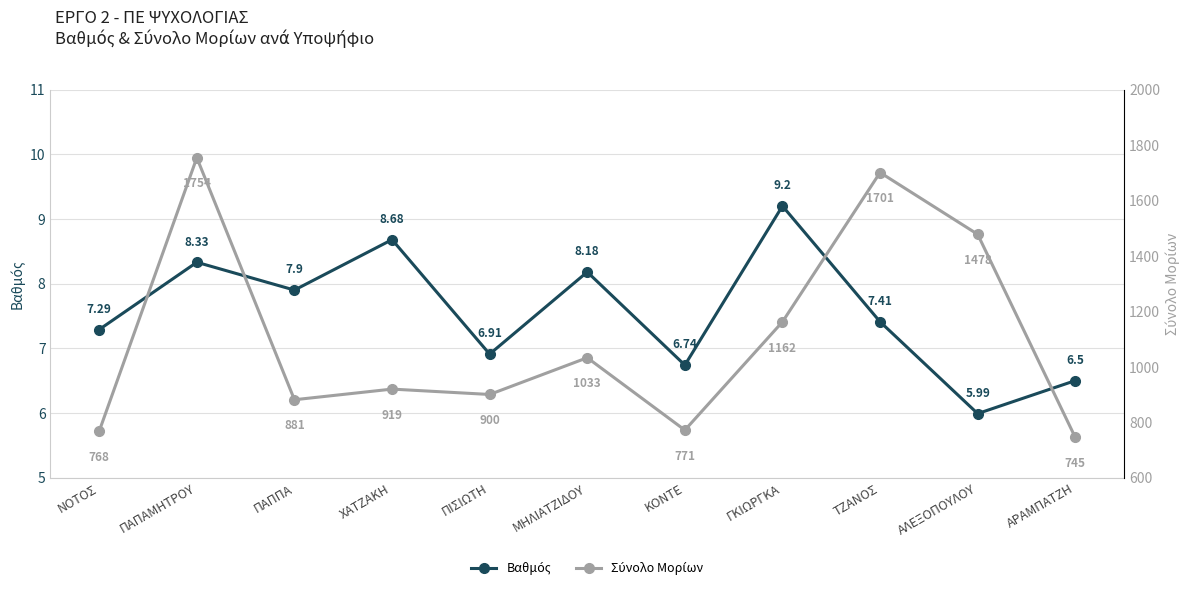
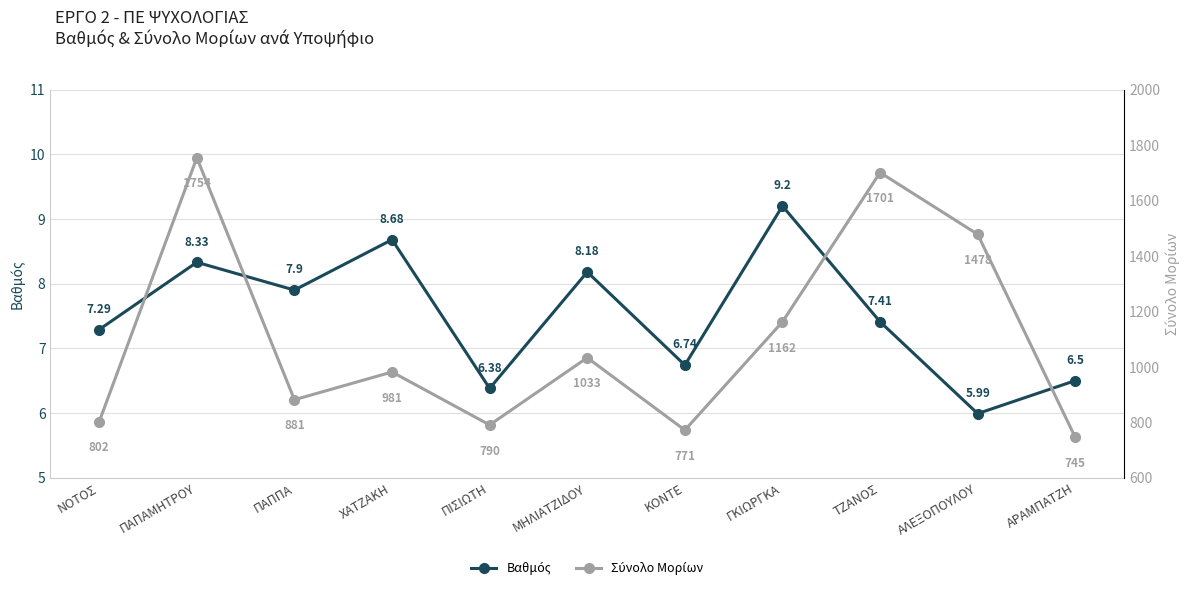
  {
    "Βαθμός": {
      "ΝΟΤΟΣ": 7.29,
      "ΠΑΠΑΜΗΤΡΟΥ": 8.33,
      "ΠΑΠΠΑ": 7.9,
      "ΧΑΤΖΑΚΗ": 8.68,
-     "ΠΙΣΙΩΤΗ": 6.91,
+     "ΠΙΣΙΩΤΗ": 6.38,
      "ΜΗΛΙΑΤΖΙΔΟΥ": 8.18,
      "ΚΟΝΤΕ": 6.74,
      "ΓΚΙΩΡΓΚΑ": 9.2,
      "ΤΖΑΝΟΣ": 7.41,
      "ΑΛΕΞΟΠΟΥΛΟΥ": 5.99,
      "ΑΡΑΜΠΑΤΖΗ": 6.5
    },
    "Σύνολο Μορίων": {
-     "ΝΟΤΟΣ": 768,
+     "ΝΟΤΟΣ": 802,
      "ΠΑΠΑΜΗΤΡΟΥ": 1754,
      "ΠΑΠΠΑ": 881,
-     "ΧΑΤΖΑΚΗ": 919,
-     "ΠΙΣΙΩΤΗ": 900,
+     "ΧΑΤΖΑΚΗ": 981,
+     "ΠΙΣΙΩΤΗ": 790,
      "ΜΗΛΙΑΤΖΙΔΟΥ": 1033,
      "ΚΟΝΤΕ": 771,
      "ΓΚΙΩΡΓΚΑ": 1162,
      "ΤΖΑΝΟΣ": 1701,
      "ΑΛΕΞΟΠΟΥΛΟΥ": 1478,
      "ΑΡΑΜΠΑΤΖΗ": 745
    }
  }
